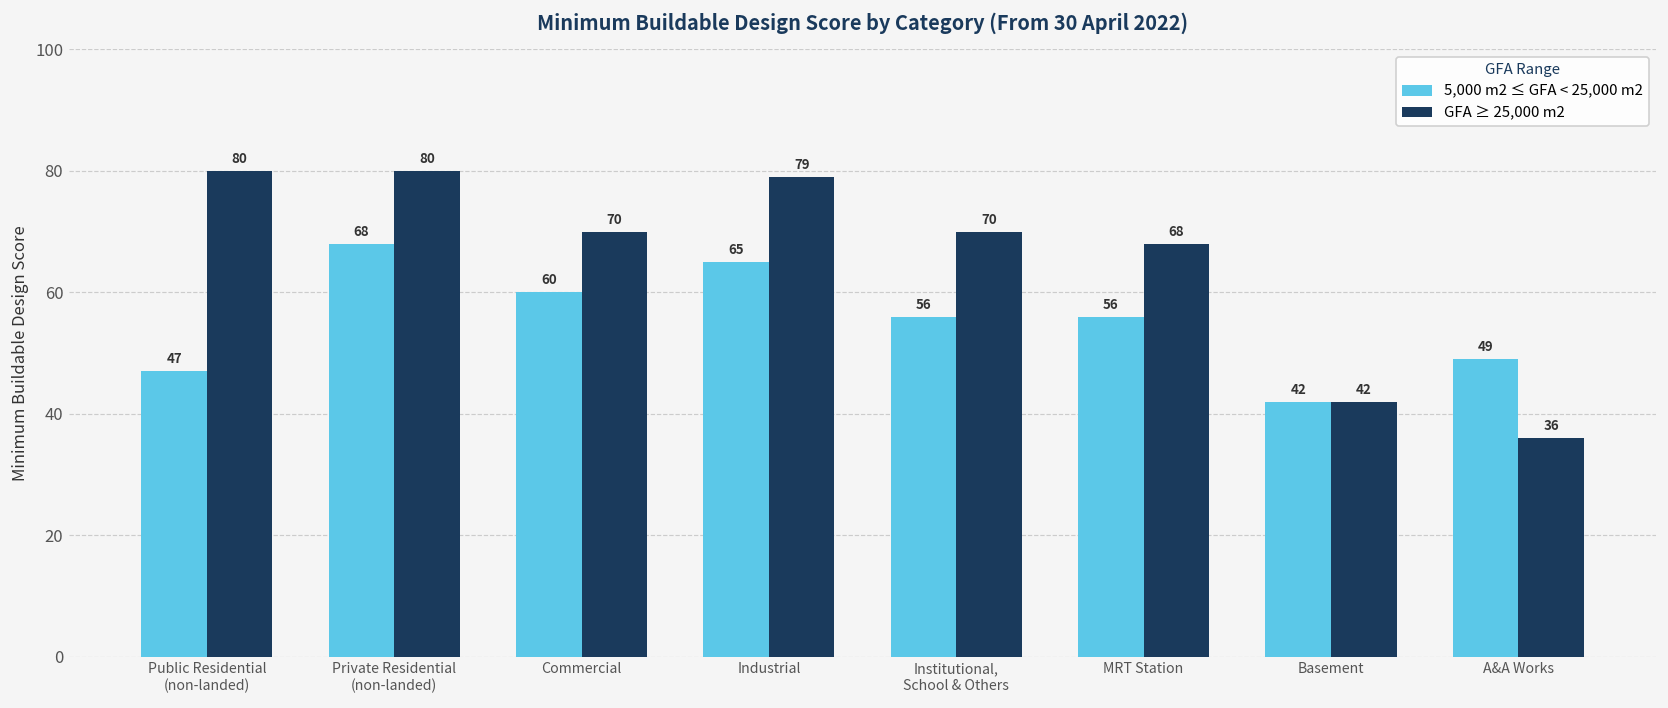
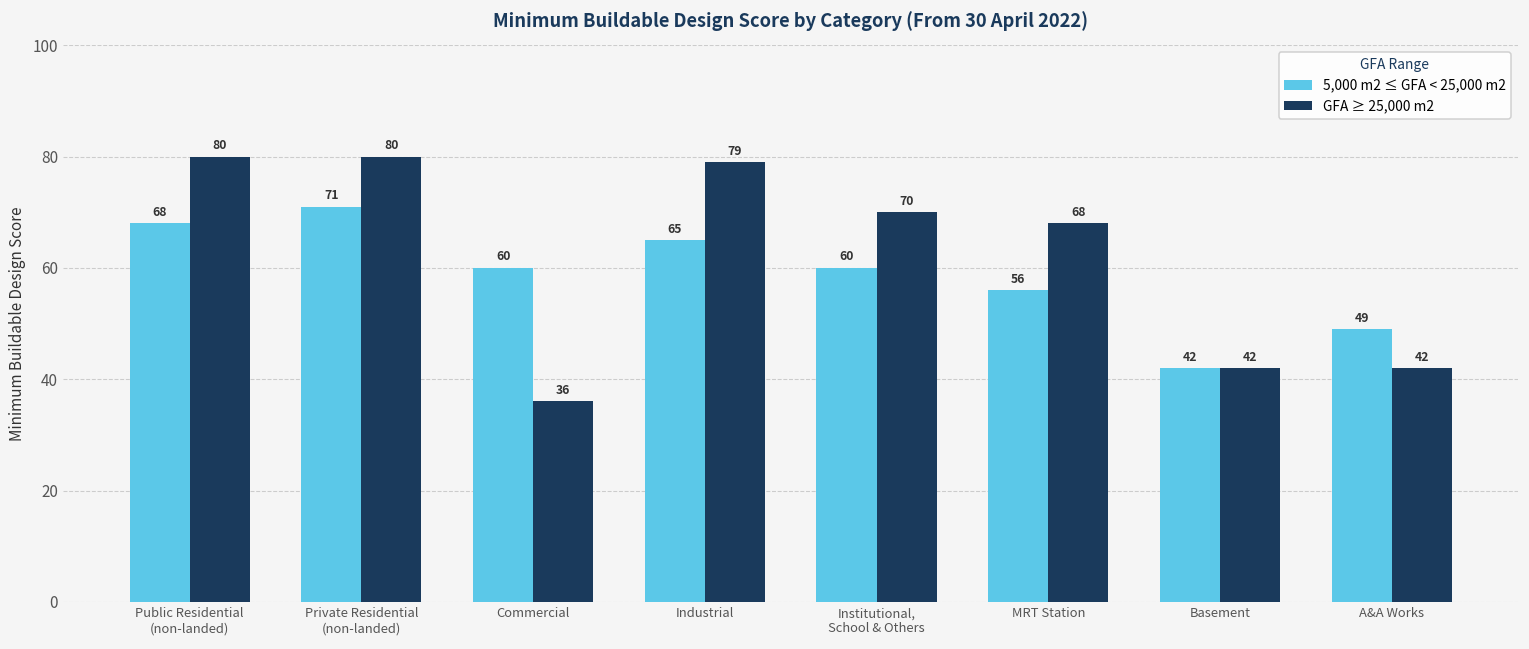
  {
    "5,000 m2 ≤ GFA < 25,000 m2": {
-     "Public Residential (non-landed)": 47,
-     "Private Residential (non-landed)": 68,
+     "Public Residential (non-landed)": 68,
+     "Private Residential (non-landed)": 71,
      "Commercial": 60,
      "Industrial": 65,
-     "Institutional, School & Others": 56,
+     "Institutional, School & Others": 60,
      "MRT Station": 56,
      "Basement": 42,
      "A&A Works": 49
    },
    "GFA ≥ 25,000 m2": {
      "Public Residential (non-landed)": 80,
      "Private Residential (non-landed)": 80,
-     "Commercial": 70,
+     "Commercial": 36,
      "Industrial": 79,
      "Institutional, School & Others": 70,
      "MRT Station": 68,
      "Basement": 42,
-     "A&A Works": 36
+     "A&A Works": 42
    }
  }
